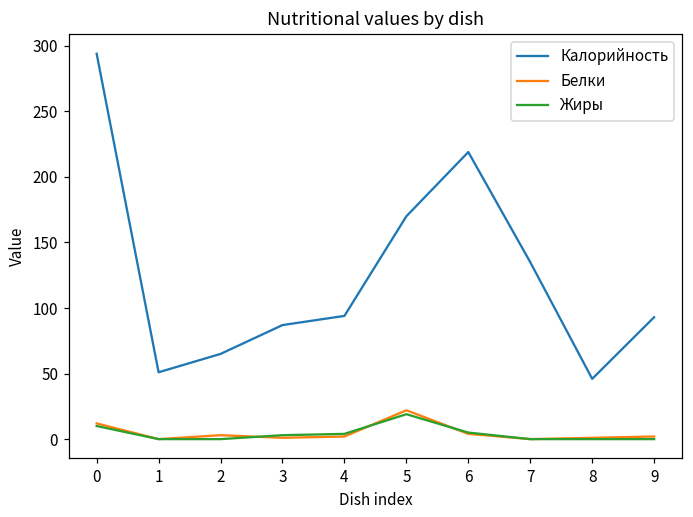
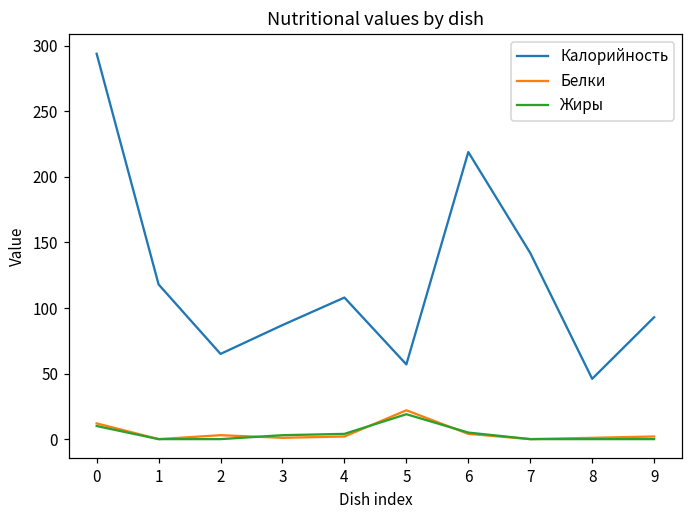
  {
    "Калорийность": {
      "0": 294,
-     "1": 51,
+     "1": 118,
      "2": 65,
      "3": 87,
-     "4": 94,
-     "5": 170,
+     "4": 108,
+     "5": 57,
      "6": 219,
-     "7": 135,
+     "7": 142,
      "8": 46,
      "9": 93
    },
    "Белки": {
      "2": 3,
      "5": 22
    },
    "Жиры": {
      "2": 0,
      "5": 19
    }
  }
